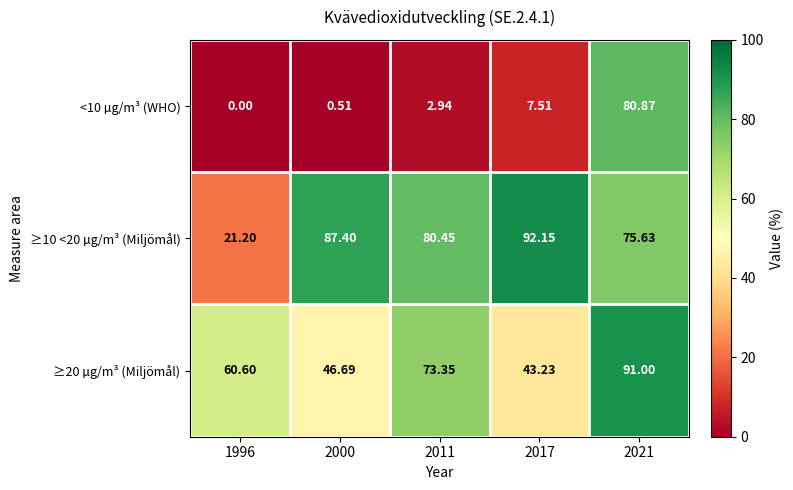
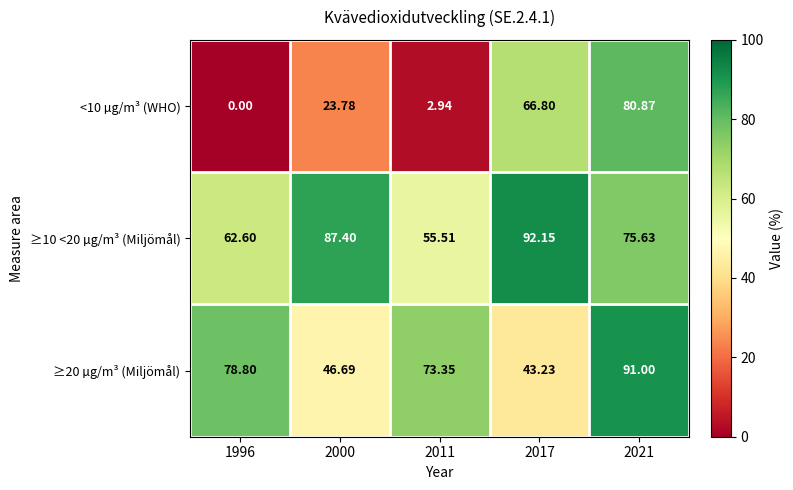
  {
    "<10 µg/m³ (WHO)": {
      "1996": 0.00,
-     "2000": 0.51,
+     "2000": 23.78,
      "2011": 2.94,
-     "2017": 7.51,
+     "2017": 66.80,
      "2021": 80.87
    },
    "≥10 <20 µg/m³ (Miljömål)": {
-     "1996": 21.20,
+     "1996": 62.60,
      "2000": 87.40,
-     "2011": 80.45,
+     "2011": 55.51,
      "2017": 92.15,
      "2021": 75.63
    },
    "≥20 µg/m³ (Miljömål)": {
-     "1996": 60.60,
+     "1996": 78.80,
      "2000": 46.69,
      "2011": 73.35,
      "2017": 43.23,
      "2021": 91.00
    }
  }
